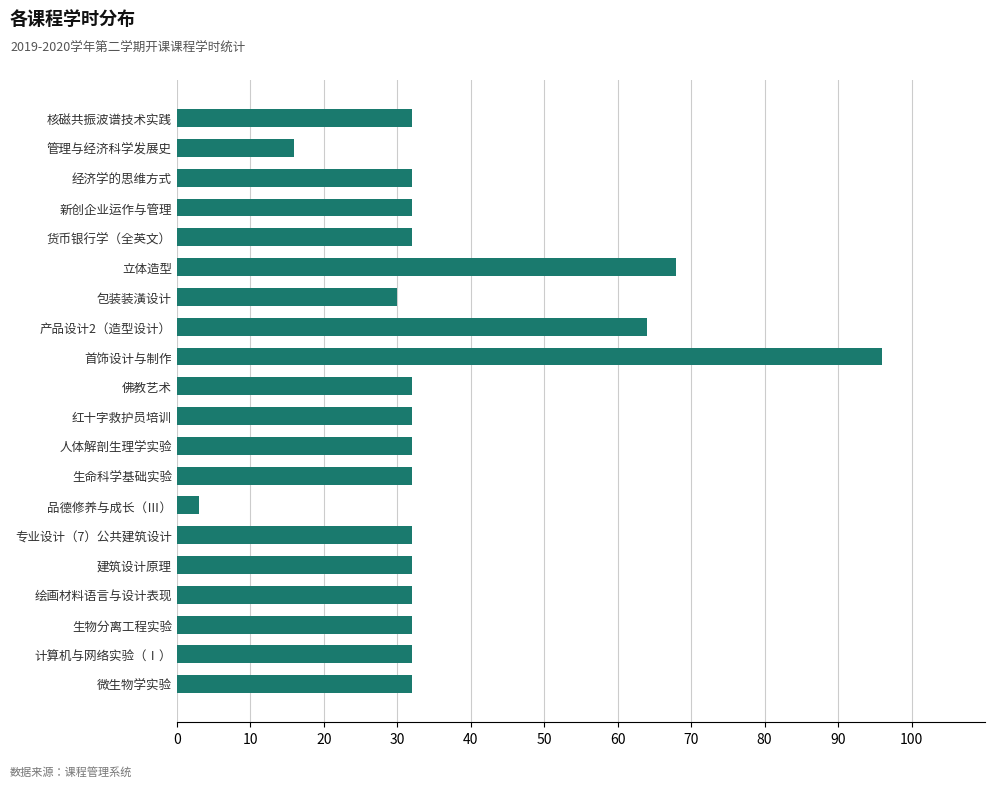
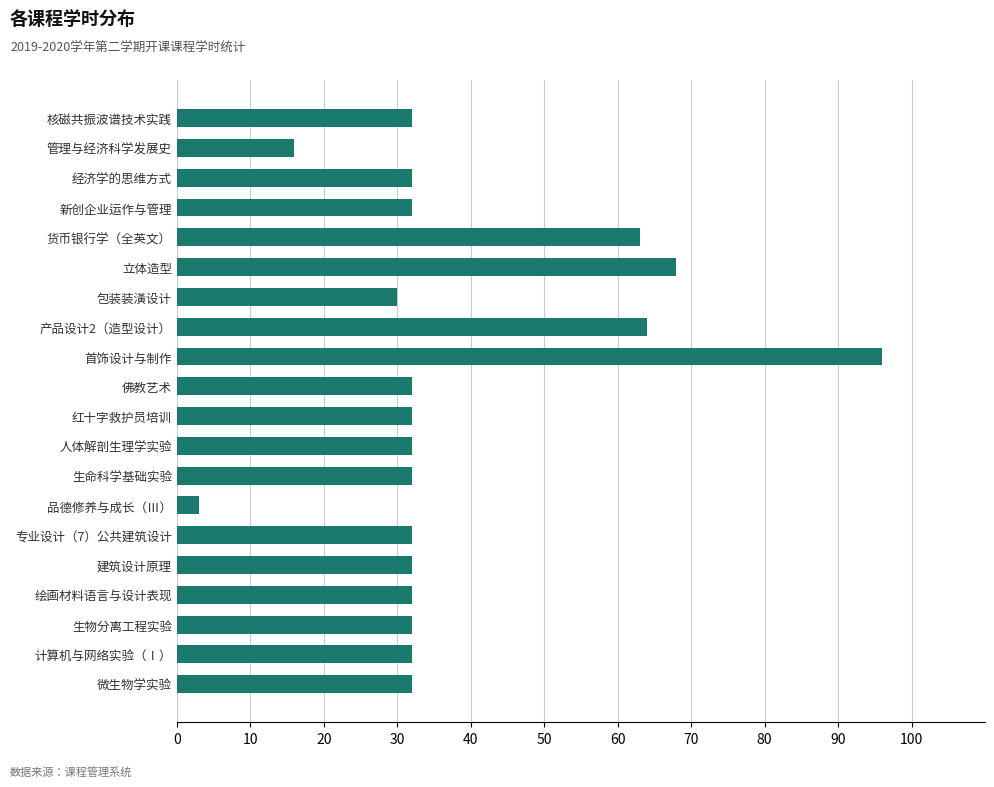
  {
    "核磁共振波谱技术实践": 32,
    "管理与经济科学发展史": 16,
    "经济学的思维方式": 32,
    "新创企业运作与管理": 32,
-   "货币银行学（全英文）": 32,
+   "货币银行学（全英文）": 63,
    "立体造型": 68,
    "包装装潢设计": 30,
    "产品设计2（造型设计）": 64,
    "首饰设计与制作": 96,
    "佛教艺术": 32,
    "红十字救护员培训": 32,
    "人体解剖生理学实验": 32,
    "生命科学基础实验": 32,
    "品德修养与成长（Ⅲ）": 3,
    "专业设计（7）公共建筑设计": 32,
    "建筑设计原理": 32,
    "绘画材料语言与设计表现": 32,
    "生物分离工程实验": 32,
    "计算机与网络实验（Ⅰ）": 32,
    "微生物学实验": 32
  }
